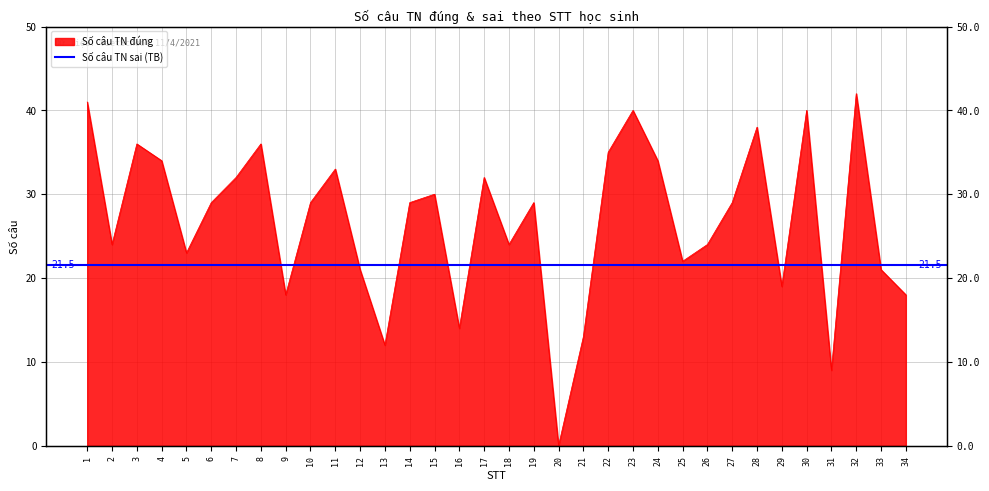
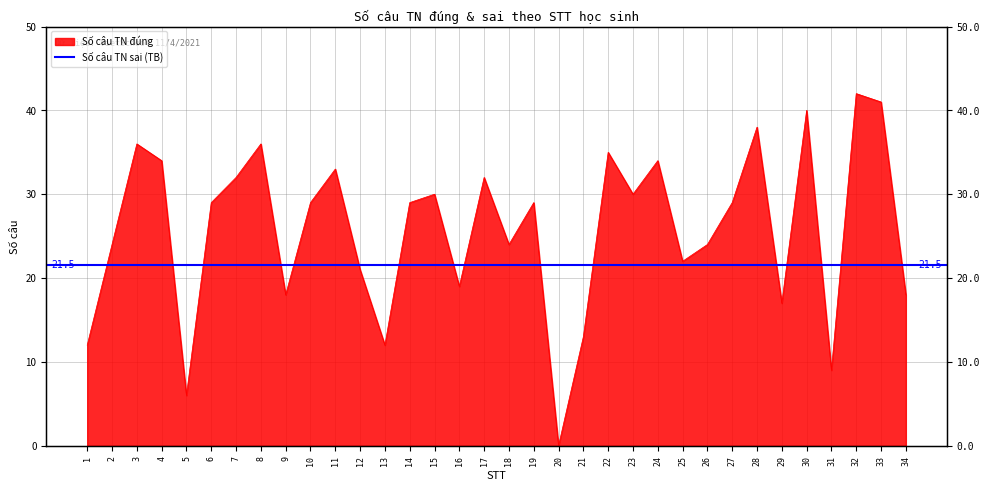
  {
-   "1": 41,
+   "1": 12,
    "2": 24,
    "3": 36,
    "4": 34,
-   "5": 23,
+   "5": 6,
    "6": 29,
    "7": 32,
    "8": 36,
    "9": 18,
    "10": 29,
    "11": 33,
    "12": 21,
    "13": 12,
    "14": 29,
    "15": 30,
-   "16": 14,
+   "16": 19,
    "17": 32,
    "18": 24,
    "19": 29,
    "20": 0,
    "21": 13,
    "22": 35,
-   "23": 40,
+   "23": 30,
    "24": 34,
    "25": 22,
    "26": 24,
    "27": 29,
    "28": 38,
-   "29": 19,
+   "29": 17,
    "30": 40,
    "31": 9,
    "32": 42,
-   "33": 21,
+   "33": 41,
    "34": 18
  }
